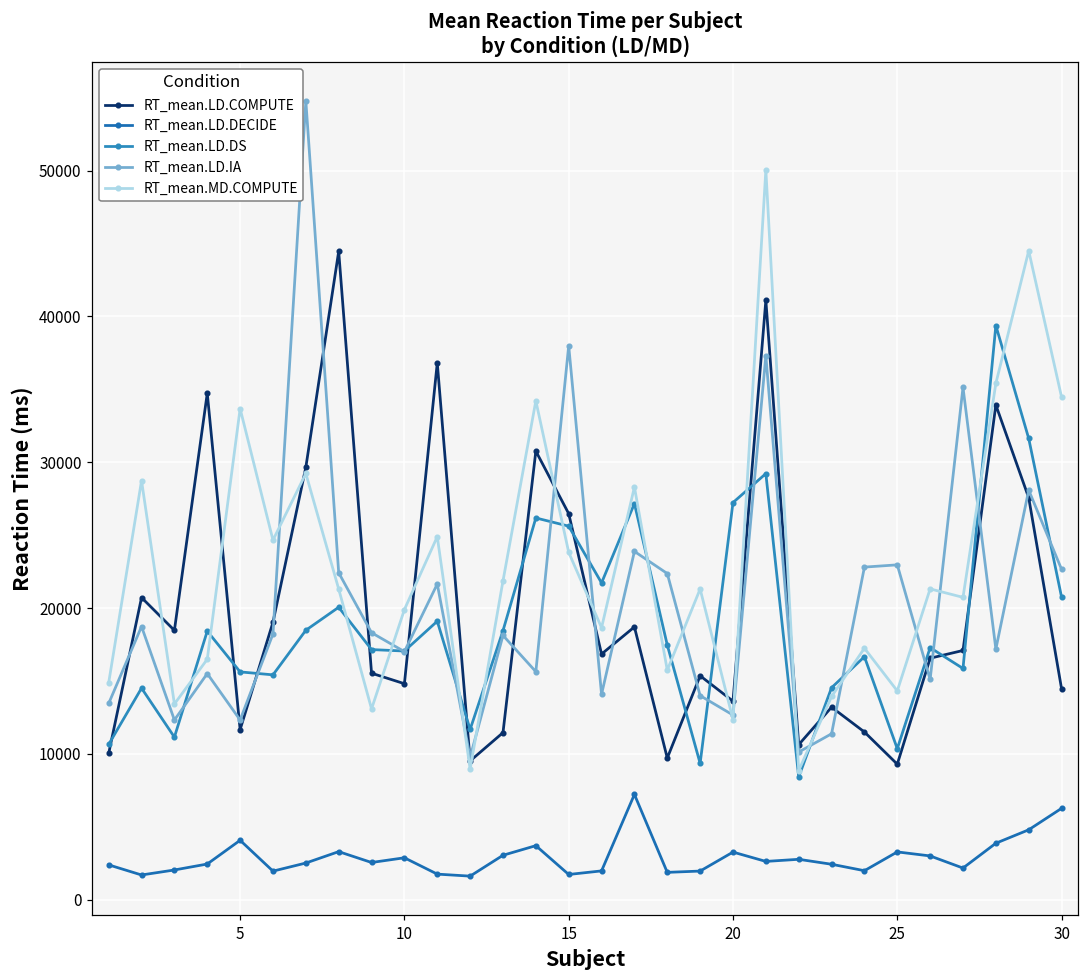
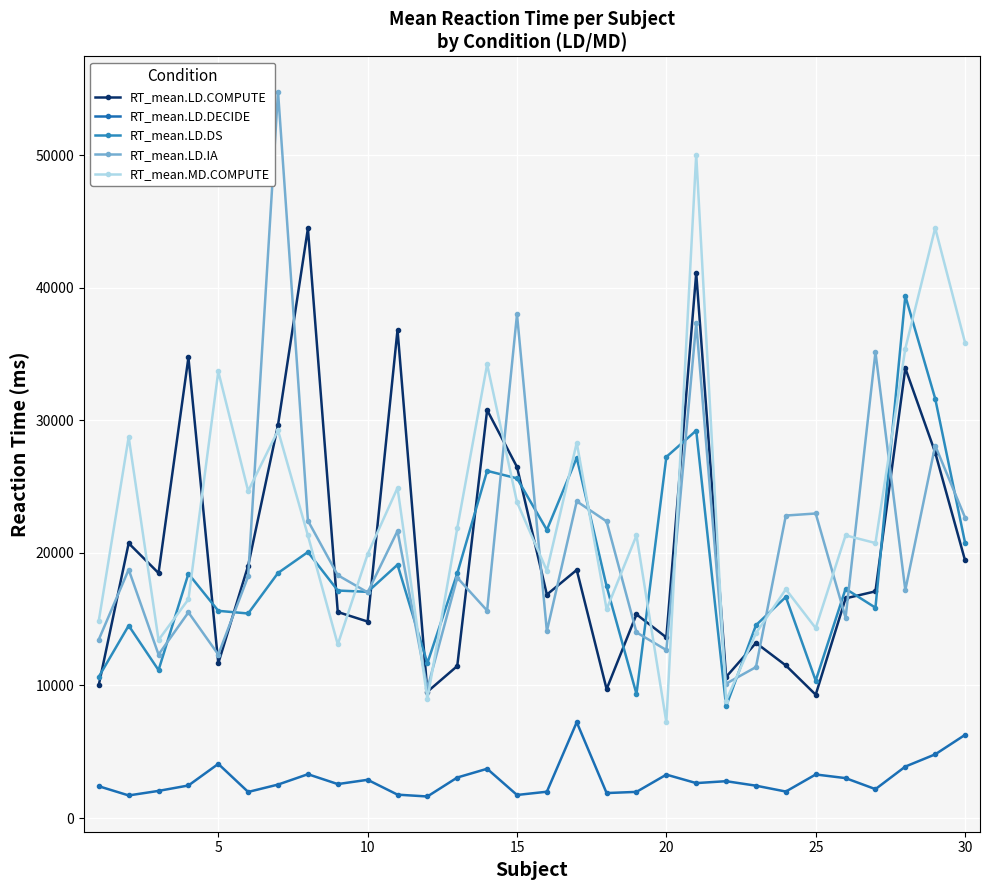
  {
    "RT_mean.LD.COMPUTE": {
      "5": 11700,
      "10": 14800,
      "15": 26500,
      "20": 13600,
      "25": 9300,
-     "30": 14500
+     "30": 19400
    },
    "RT_mean.LD.IA": {
      "5": 12300,
      "15": 38000,
      "20": 12700,
      "25": 23000,
      "30": 22700
    },
    "RT_mean.MD.COMPUTE": {
      "5": 33700,
      "10": 19900,
      "15": 23800,
-     "20": 12400,
+     "20": 7200,
      "25": 14300,
-     "30": 34500
+     "30": 35800
    }
  }
